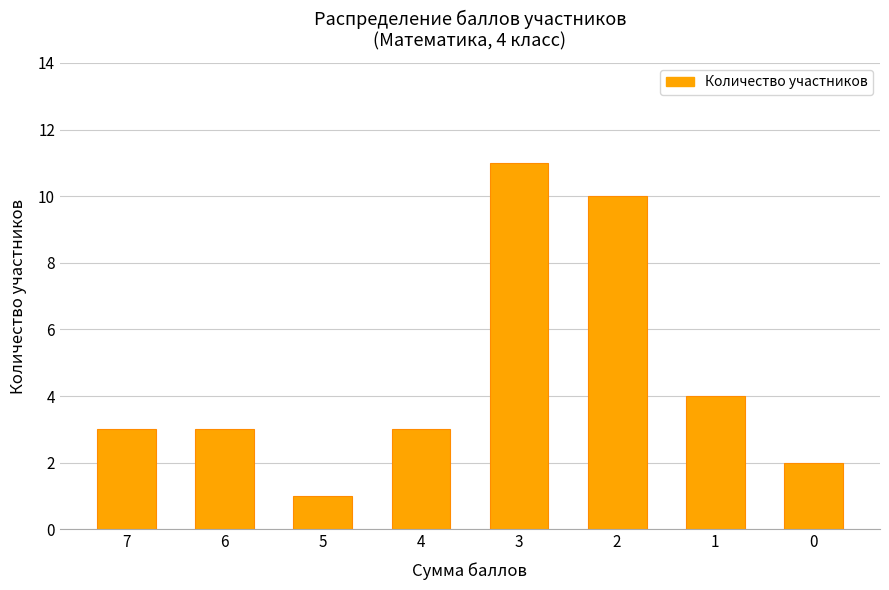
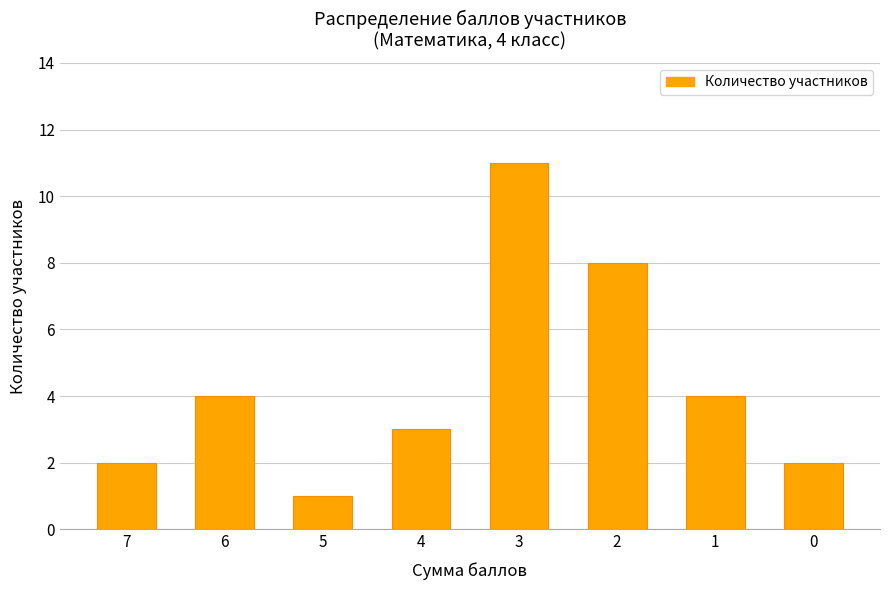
  {
-   "7": 3,
-   "6": 3,
+   "7": 2,
+   "6": 4,
    "5": 1,
    "4": 3,
    "3": 11,
-   "2": 10,
+   "2": 8,
    "1": 4,
    "0": 2
  }
